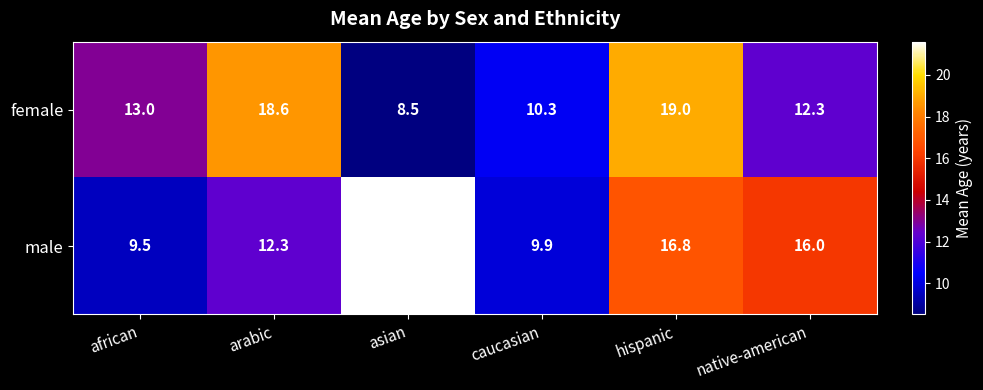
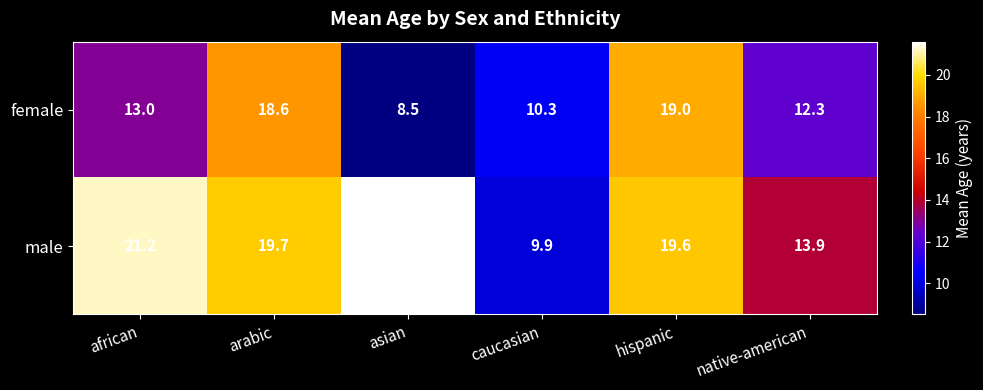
  {
    "male": {
-     "african": 9.5,
-     "arabic": 12.3,
-     "hispanic": 16.8,
-     "native-american": 16.0
+     "african": 21.2,
+     "arabic": 19.7,
+     "hispanic": 19.6,
+     "native-american": 13.9
    }
  }
